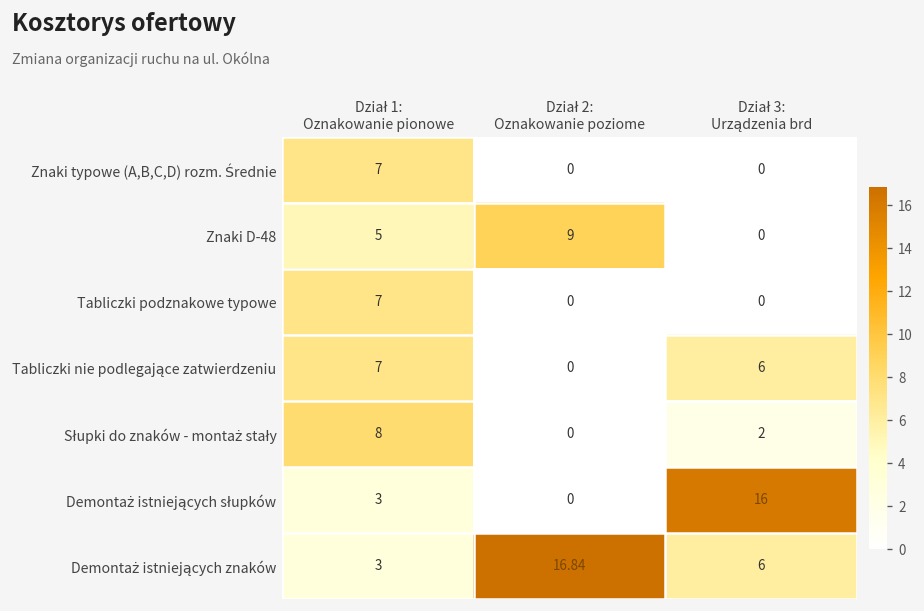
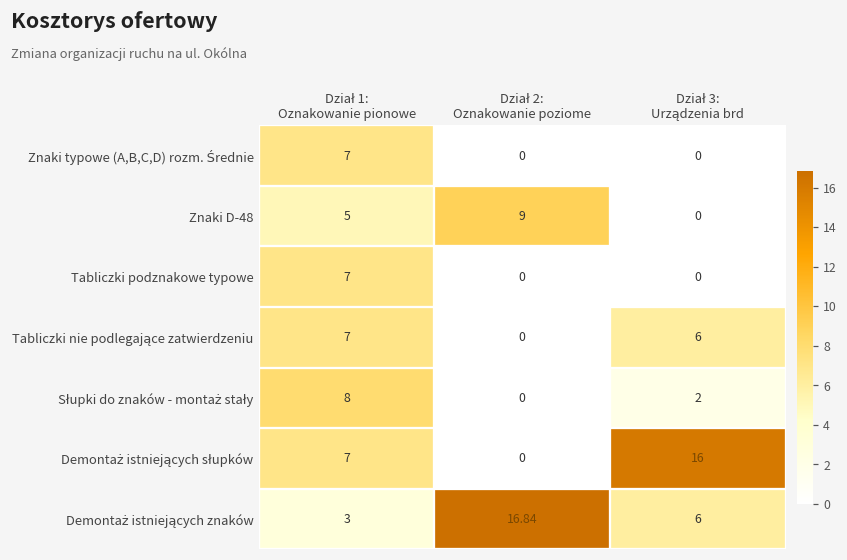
  {
    "Znaki typowe (A,B,C,D) rozm. Średnie": {
      "Dział 1: Oznakowanie pionowe": 7,
      "Dział 2: Oznakowanie poziome": 0,
      "Dział 3: Urządzenia brd": 0
    },
    "Znaki D-48": {
      "Dział 1: Oznakowanie pionowe": 5,
      "Dział 2: Oznakowanie poziome": 9,
      "Dział 3: Urządzenia brd": 0
    },
    "Tabliczki podznakowe typowe": {
      "Dział 1: Oznakowanie pionowe": 7,
      "Dział 2: Oznakowanie poziome": 0,
      "Dział 3: Urządzenia brd": 0
    },
    "Tabliczki nie podlegające zatwierdzeniu": {
      "Dział 1: Oznakowanie pionowe": 7,
      "Dział 2: Oznakowanie poziome": 0,
      "Dział 3: Urządzenia brd": 6
    },
    "Słupki do znaków - montaż stały": {
      "Dział 1: Oznakowanie pionowe": 8,
      "Dział 2: Oznakowanie poziome": 0,
      "Dział 3: Urządzenia brd": 2
    },
    "Demontaż istniejących słupków": {
-     "Dział 1: Oznakowanie pionowe": 3,
+     "Dział 1: Oznakowanie pionowe": 7,
      "Dział 2: Oznakowanie poziome": 0,
      "Dział 3: Urządzenia brd": 16
    },
    "Demontaż istniejących znaków": {
      "Dział 1: Oznakowanie pionowe": 3,
      "Dział 2: Oznakowanie poziome": 16.84,
      "Dział 3: Urządzenia brd": 6
    }
  }
